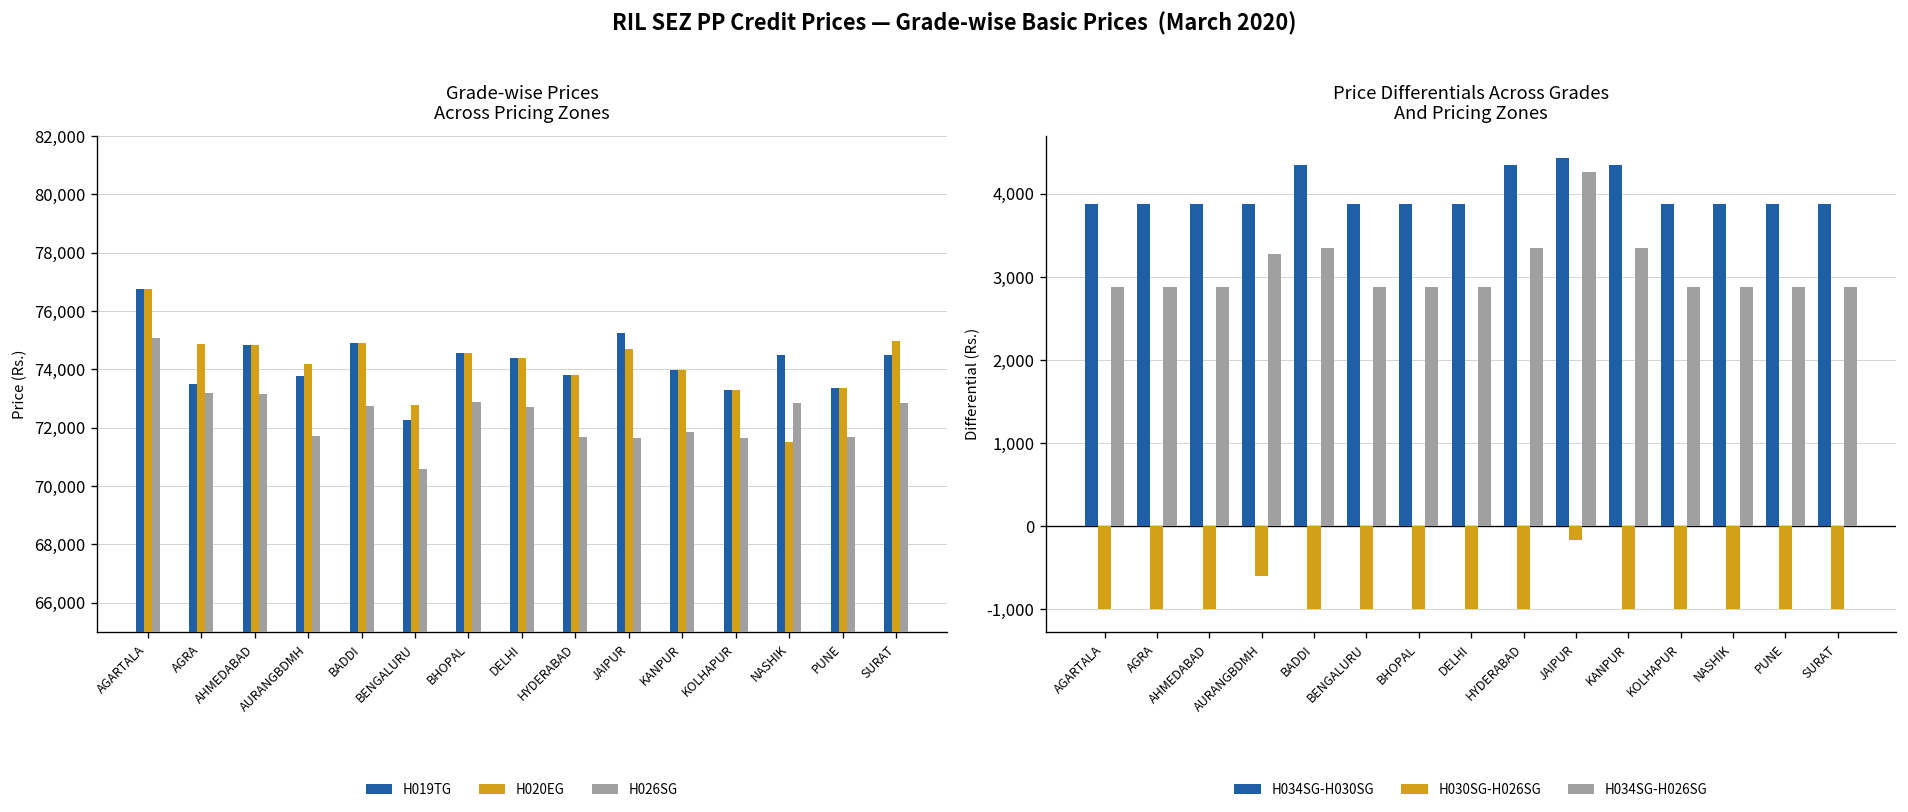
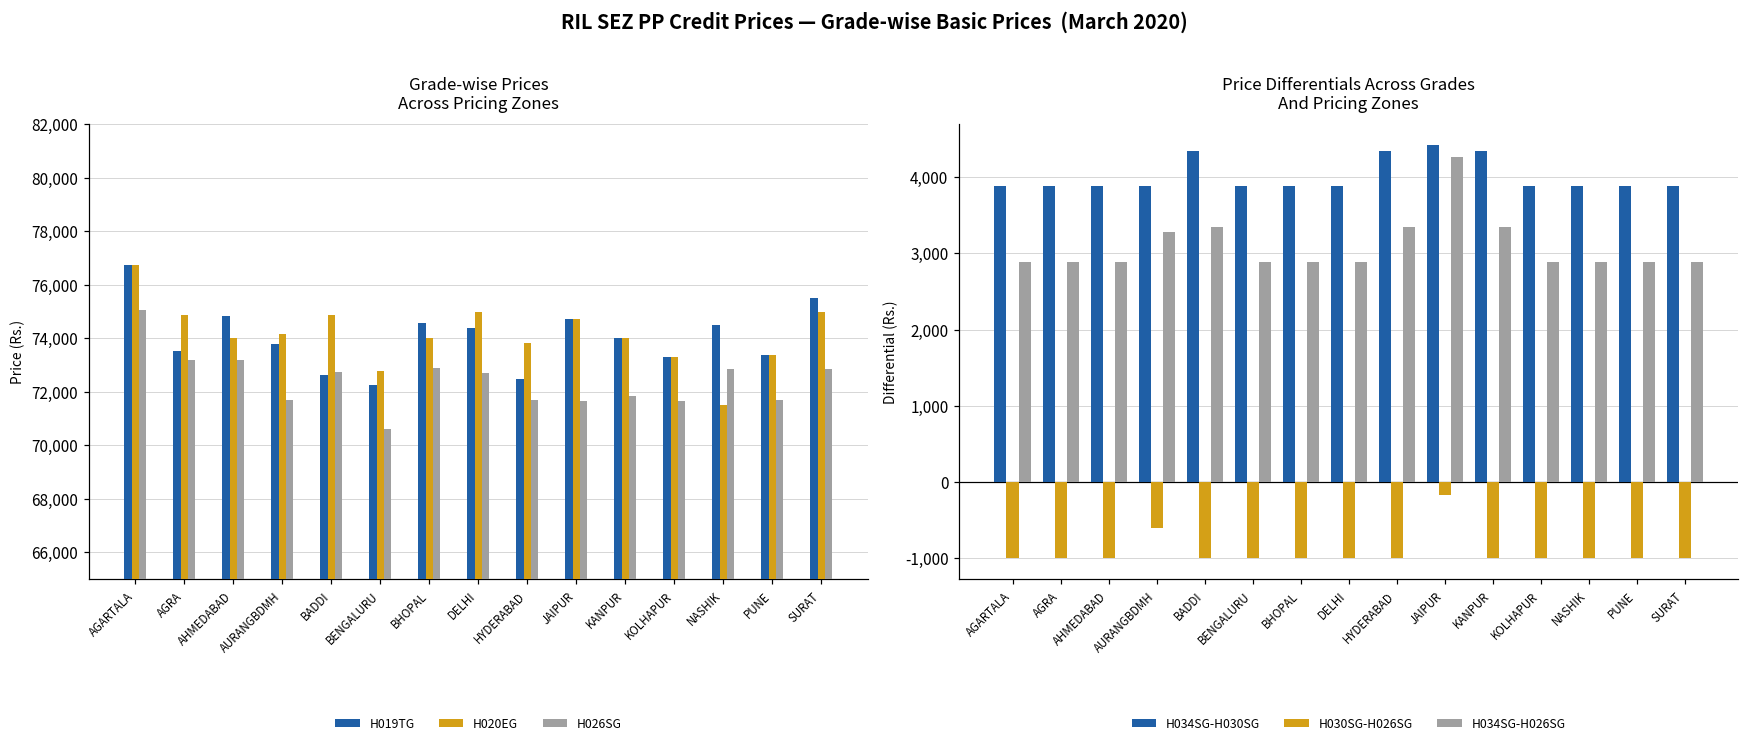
  {
    "Grade-wise Prices Across Pricing Zones": {
      "H019TG": {
        "AGARTALA": "76,700",
        "AGRA": "73,500",
        "AHMEDABAD": "74,800",
        "AURANGBDMH": "73,800",
-       "BADDI": "74,900",
+       "BADDI": "72,600",
        "BENGALURU": "72,300",
        "BHOPAL": "74,600",
        "DELHI": "74,400",
-       "HYDERABAD": "73,800",
-       "JAIPUR": "75,200",
+       "HYDERABAD": "72,500",
+       "JAIPUR": "74,700",
        "KANPUR": "74,000",
        "KOLHAPUR": "73,300",
        "NASHIK": "74,500",
        "PUNE": "73,400",
-       "SURAT": "74,500"
+       "SURAT": "75,500"
      },
      "H020EG": {
        "AGARTALA": "76,700",
        "AGRA": "74,900",
-       "AHMEDABAD": "74,800",
+       "AHMEDABAD": "74,000",
        "AURANGBDMH": "74,200",
        "BADDI": "74,900",
        "BENGALURU": "72,800",
-       "BHOPAL": "74,600",
-       "DELHI": "74,400",
+       "BHOPAL": "74,000",
+       "DELHI": "75,000",
        "HYDERABAD": "73,800",
        "JAIPUR": "74,700",
        "KANPUR": "74,000",
        "KOLHAPUR": "73,300",
        "NASHIK": "71,500",
        "PUNE": "73,400",
        "SURAT": "75,000"
      },
      "H026SG": {
        "AGARTALA": "75,100",
        "AGRA": "73,200",
        "AHMEDABAD": "73,200",
        "AURANGBDMH": "71,700",
        "BADDI": "72,700",
        "BENGALURU": "70,600",
        "BHOPAL": "72,900",
        "DELHI": "72,700",
        "HYDERABAD": "71,700",
        "JAIPUR": "71,600",
        "KANPUR": "71,900",
        "KOLHAPUR": "71,600",
        "NASHIK": "72,800",
        "PUNE": "71,700",
        "SURAT": "72,800"
      }
    },
    "Price Differentials Across Grades And Pricing Zones": {
      "H034SG-H030SG": {
        "AGARTALA": "3,900",
        "AGRA": "3,900",
        "AHMEDABAD": "3,900",
        "AURANGBDMH": "3,900",
        "BADDI": "4,300",
        "BENGALURU": "3,900",
        "BHOPAL": "3,900",
        "DELHI": "3,900",
        "HYDERABAD": "4,300",
        "JAIPUR": "4,400",
        "KANPUR": "4,300",
        "KOLHAPUR": "3,900",
        "NASHIK": "3,900",
        "PUNE": "3,900",
        "SURAT": "3,900"
      },
      "H030SG-H026SG": {
        "AGARTALA": "-1,000",
        "AGRA": "-1,000",
        "AHMEDABAD": "-1,000",
        "AURANGBDMH": "-600",
        "BADDI": "-1,000",
        "BENGALURU": "-1,000",
        "BHOPAL": "-1,000",
        "DELHI": "-1,000",
        "HYDERABAD": "-1,000",
        "JAIPUR": "-200",
        "KANPUR": "-1,000",
        "KOLHAPUR": "-1,000",
        "NASHIK": "-1,000",
        "PUNE": "-1,000",
        "SURAT": "-1,000"
      },
      "H034SG-H026SG": {
        "AGARTALA": "2,900",
        "AGRA": "2,900",
        "AHMEDABAD": "2,900",
        "AURANGBDMH": "3,300",
        "BADDI": "3,300",
        "BENGALURU": "2,900",
        "BHOPAL": "2,900",
        "DELHI": "2,900",
        "HYDERABAD": "3,300",
        "JAIPUR": "4,300",
        "KANPUR": "3,300",
        "KOLHAPUR": "2,900",
        "NASHIK": "2,900",
        "PUNE": "2,900",
        "SURAT": "2,900"
      }
    }
  }
